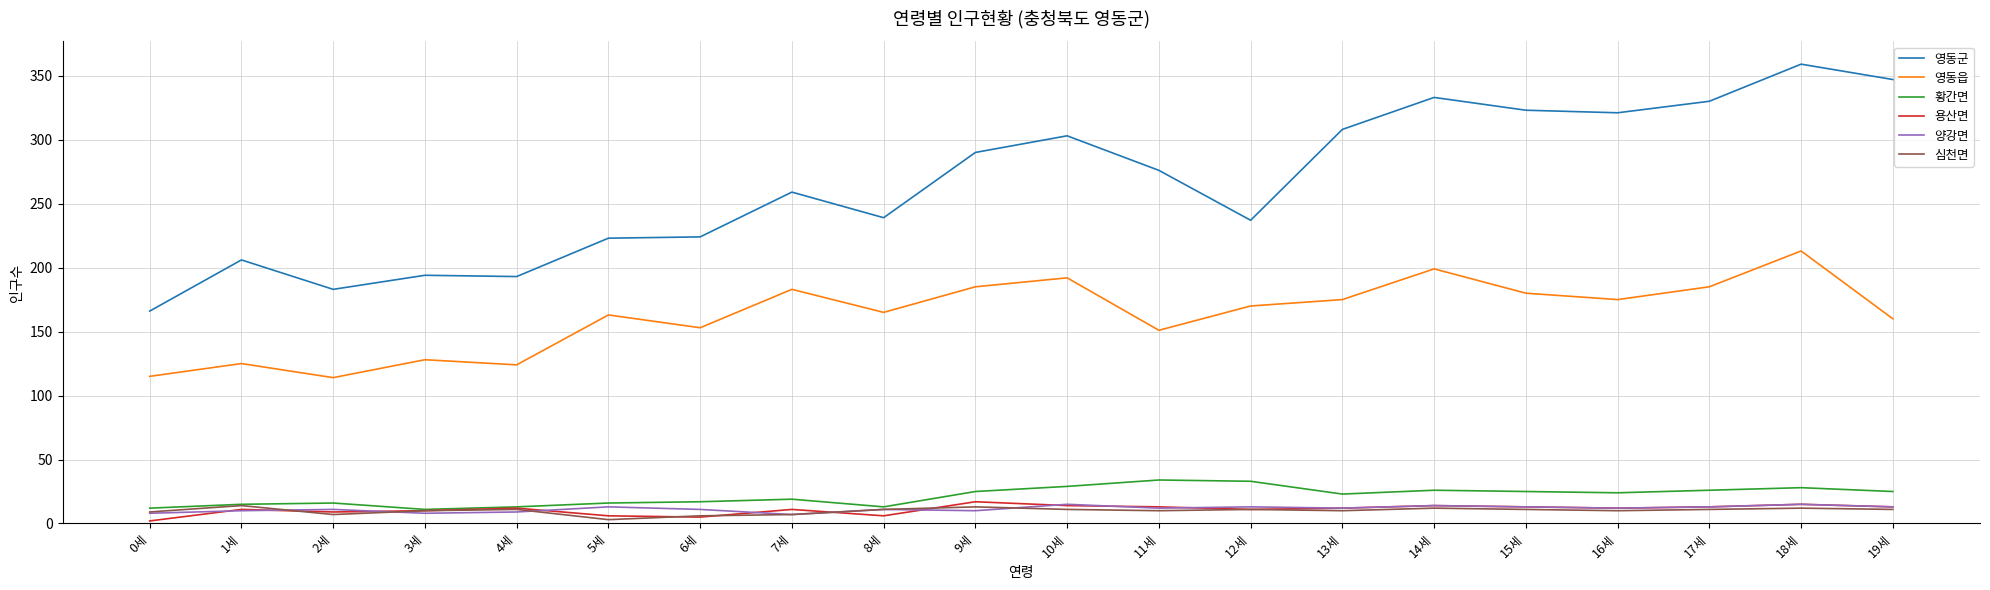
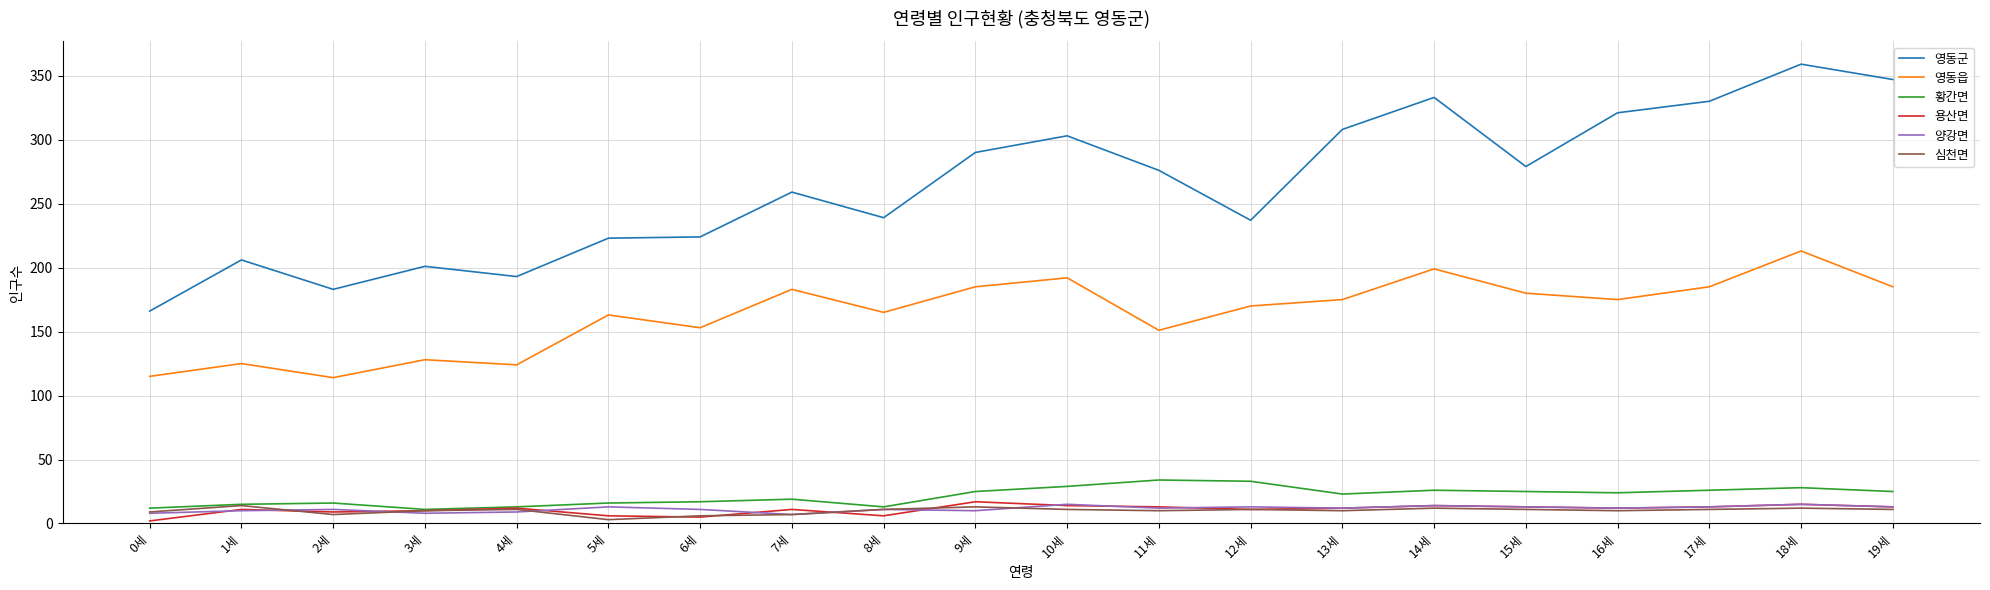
  {
    "영동군": {
      "0세": 166,
      "1세": 206,
      "2세": 183,
-     "3세": 194,
+     "3세": 201,
      "4세": 193,
      "5세": 223,
      "6세": 224,
      "7세": 259,
      "8세": 239,
      "9세": 290,
      "10세": 303,
      "11세": 276,
      "12세": 237,
      "13세": 308,
      "14세": 333,
-     "15세": 323,
+     "15세": 279,
      "16세": 321,
      "17세": 330,
      "18세": 359,
      "19세": 347
    },
    "영동읍": {
      "0세": 115,
      "1세": 125,
      "2세": 114,
      "3세": 128,
      "4세": 124,
      "5세": 163,
      "6세": 153,
      "7세": 183,
      "8세": 165,
      "9세": 185,
      "10세": 192,
      "11세": 151,
      "12세": 170,
      "13세": 175,
      "14세": 199,
      "15세": 180,
      "16세": 175,
      "17세": 185,
      "18세": 213,
-     "19세": 160
+     "19세": 185
    },
    "황간면": {
      "0세": 12,
      "2세": 16,
      "5세": 16,
      "6세": 17,
      "7세": 19,
      "9세": 25,
      "10세": 29,
      "11세": 34,
      "12세": 33,
      "13세": 23,
      "14세": 26,
      "15세": 25,
      "16세": 24,
      "17세": 26,
      "18세": 28,
      "19세": 25
    },
    "용산면": {
      "0세": 2,
      "5세": 6,
      "7세": 11,
      "8세": 6,
      "9세": 17
    },
    "양강면": {
      "2세": 11,
      "3세": 8,
      "4세": 9,
      "5세": 13,
      "6세": 11,
      "9세": 10
    },
    "심천면": {
      "5세": 3,
      "9세": 13,
      "10세": 11,
      "11세": 10,
      "13세": 10,
      "16세": 10,
      "18세": 12
    }
  }
